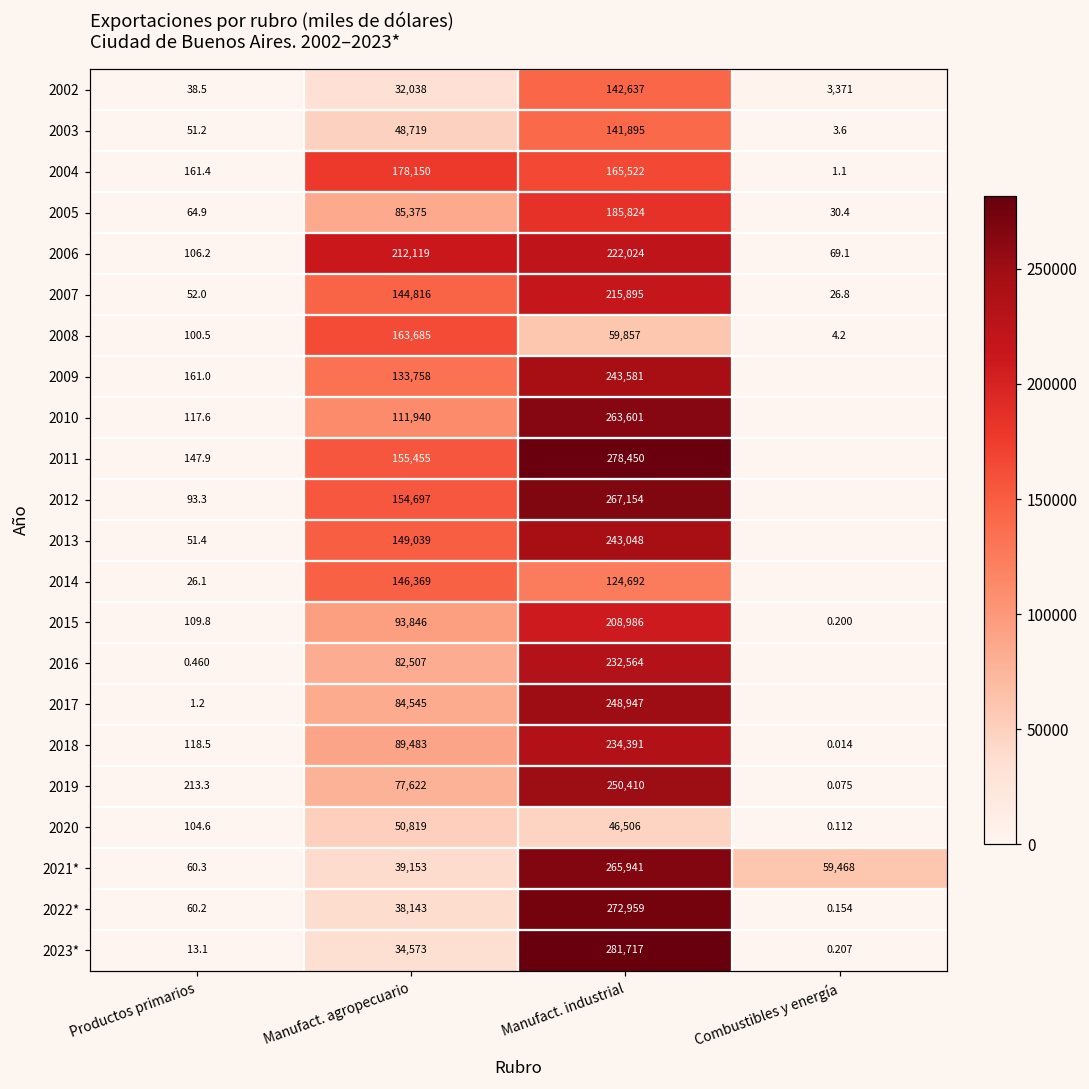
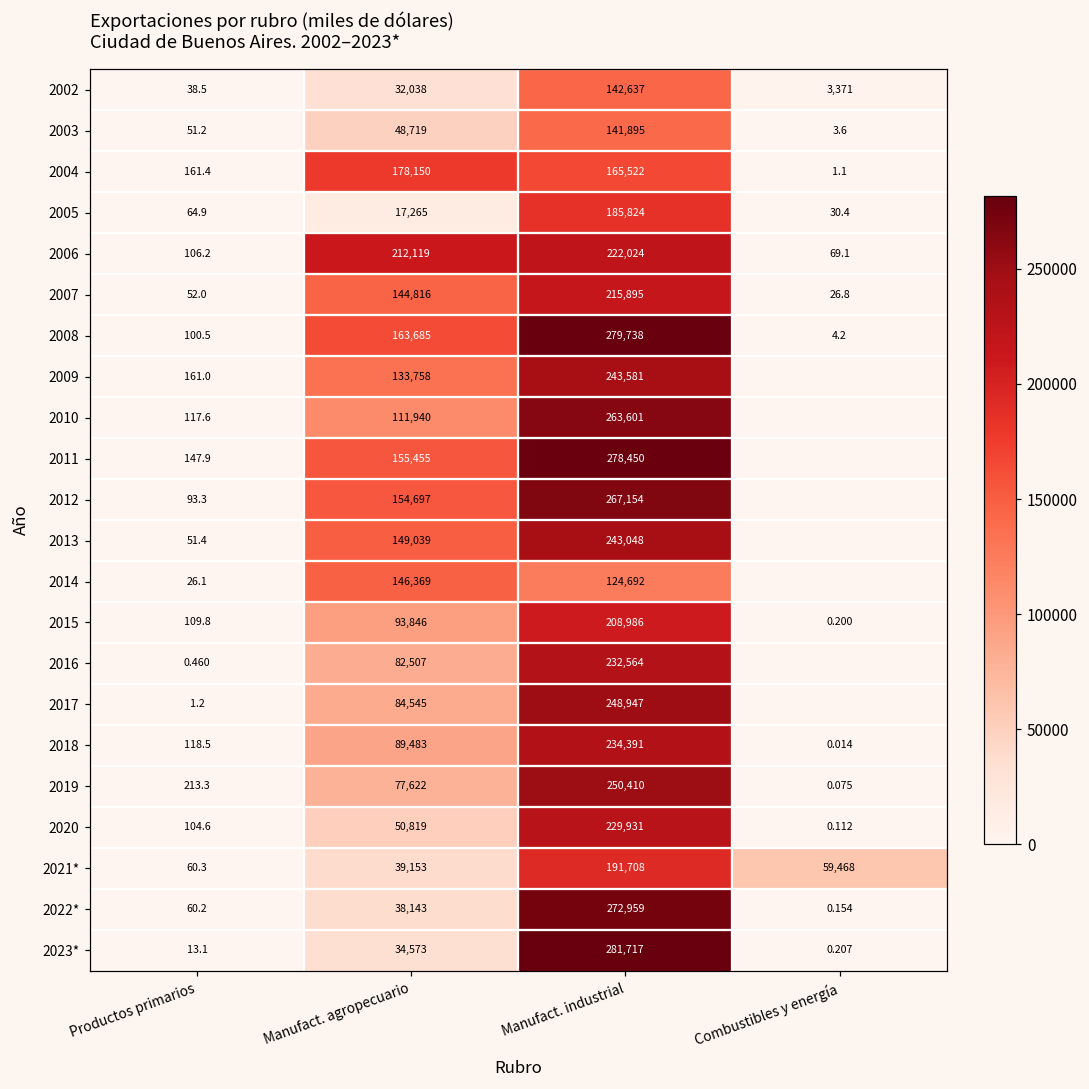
  {
    "2002": {
      "Productos primarios": "38.5",
      "Manufact. agropecuario": "32,038",
      "Manufact. industrial": "142,637",
      "Combustibles y energía": "3,371"
    },
    "2003": {
      "Productos primarios": "51.2",
      "Manufact. agropecuario": "48,719",
      "Manufact. industrial": "141,895",
      "Combustibles y energía": "3.6"
    },
    "2004": {
      "Productos primarios": "161.4",
      "Manufact. agropecuario": "178,150",
      "Manufact. industrial": "165,522",
      "Combustibles y energía": "1.1"
    },
    "2005": {
      "Productos primarios": "64.9",
-     "Manufact. agropecuario": "85,375",
+     "Manufact. agropecuario": "17,265",
      "Manufact. industrial": "185,824",
      "Combustibles y energía": "30.4"
    },
    "2006": {
      "Productos primarios": "106.2",
      "Manufact. agropecuario": "212,119",
      "Manufact. industrial": "222,024",
      "Combustibles y energía": "69.1"
    },
    "2007": {
      "Productos primarios": "52.0",
      "Manufact. agropecuario": "144,816",
      "Manufact. industrial": "215,895",
      "Combustibles y energía": "26.8"
    },
    "2008": {
      "Productos primarios": "100.5",
      "Manufact. agropecuario": "163,685",
-     "Manufact. industrial": "59,857",
+     "Manufact. industrial": "279,738",
      "Combustibles y energía": "4.2"
    },
    "2009": {
      "Productos primarios": "161.0",
      "Manufact. agropecuario": "133,758",
      "Manufact. industrial": "243,581"
    },
    "2010": {
      "Productos primarios": "117.6",
      "Manufact. agropecuario": "111,940",
      "Manufact. industrial": "263,601"
    },
    "2011": {
      "Productos primarios": "147.9",
      "Manufact. agropecuario": "155,455",
      "Manufact. industrial": "278,450"
    },
    "2012": {
      "Productos primarios": "93.3",
      "Manufact. agropecuario": "154,697",
      "Manufact. industrial": "267,154"
    },
    "2013": {
      "Productos primarios": "51.4",
      "Manufact. agropecuario": "149,039",
      "Manufact. industrial": "243,048"
    },
    "2014": {
      "Productos primarios": "26.1",
      "Manufact. agropecuario": "146,369",
      "Manufact. industrial": "124,692"
    },
    "2015": {
      "Productos primarios": "109.8",
      "Manufact. agropecuario": "93,846",
      "Manufact. industrial": "208,986",
      "Combustibles y energía": "0.200"
    },
    "2016": {
      "Productos primarios": "0.460",
      "Manufact. agropecuario": "82,507",
      "Manufact. industrial": "232,564"
    },
    "2017": {
      "Productos primarios": "1.2",
      "Manufact. agropecuario": "84,545",
      "Manufact. industrial": "248,947"
    },
    "2018": {
      "Productos primarios": "118.5",
      "Manufact. agropecuario": "89,483",
      "Manufact. industrial": "234,391",
      "Combustibles y energía": "0.014"
    },
    "2019": {
      "Productos primarios": "213.3",
      "Manufact. agropecuario": "77,622",
      "Manufact. industrial": "250,410",
      "Combustibles y energía": "0.075"
    },
    "2020": {
      "Productos primarios": "104.6",
      "Manufact. agropecuario": "50,819",
-     "Manufact. industrial": "46,506",
+     "Manufact. industrial": "229,931",
      "Combustibles y energía": "0.112"
    },
    "2021*": {
      "Productos primarios": "60.3",
      "Manufact. agropecuario": "39,153",
-     "Manufact. industrial": "265,941",
+     "Manufact. industrial": "191,708",
      "Combustibles y energía": "59,468"
    },
    "2022*": {
      "Productos primarios": "60.2",
      "Manufact. agropecuario": "38,143",
      "Manufact. industrial": "272,959",
      "Combustibles y energía": "0.154"
    },
    "2023*": {
      "Productos primarios": "13.1",
      "Manufact. agropecuario": "34,573",
      "Manufact. industrial": "281,717",
      "Combustibles y energía": "0.207"
    }
  }
